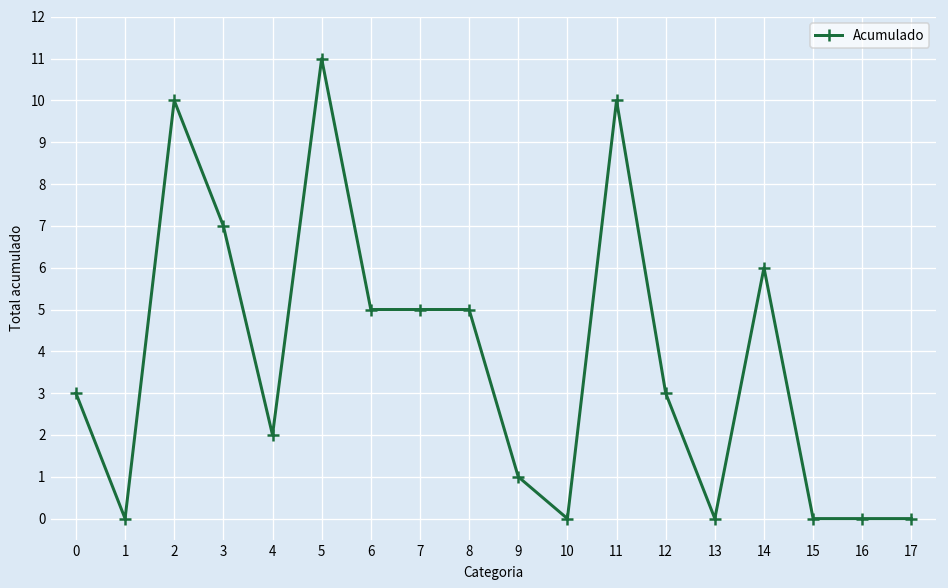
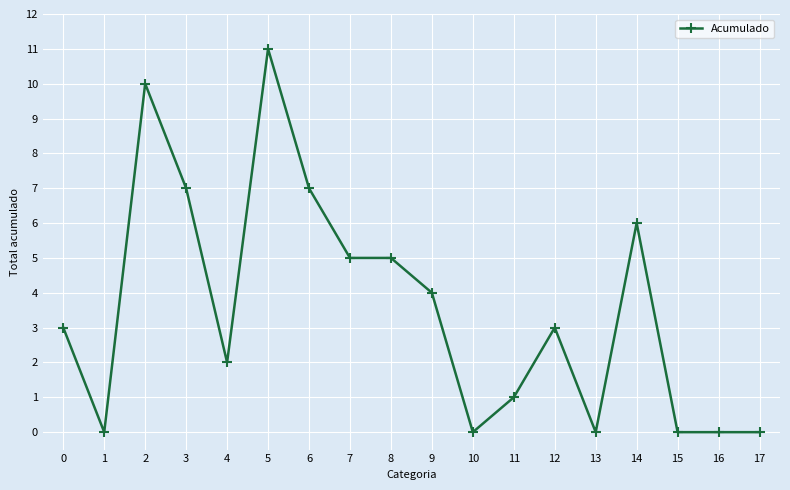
  {
    "0": 3,
    "1": 0,
    "2": 10,
    "3": 7,
    "4": 2,
    "5": 11,
-   "6": 5,
+   "6": 7,
    "7": 5,
    "8": 5,
-   "9": 1,
+   "9": 4,
    "10": 0,
-   "11": 10,
+   "11": 1,
    "12": 3,
    "13": 0,
    "14": 6,
    "15": 0,
    "16": 0,
    "17": 0
  }
